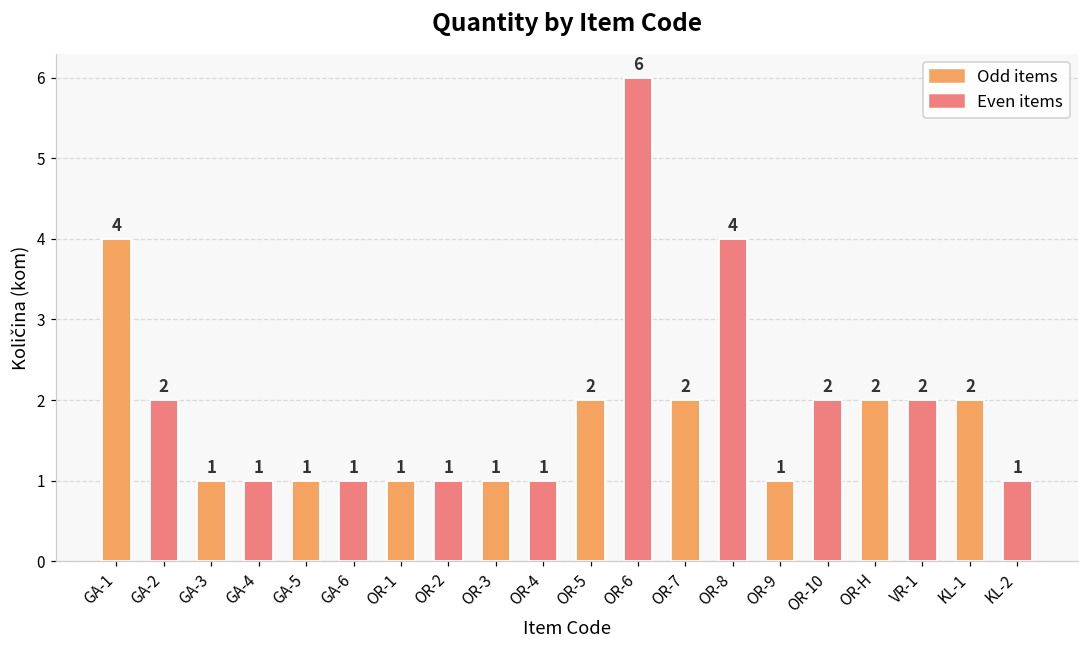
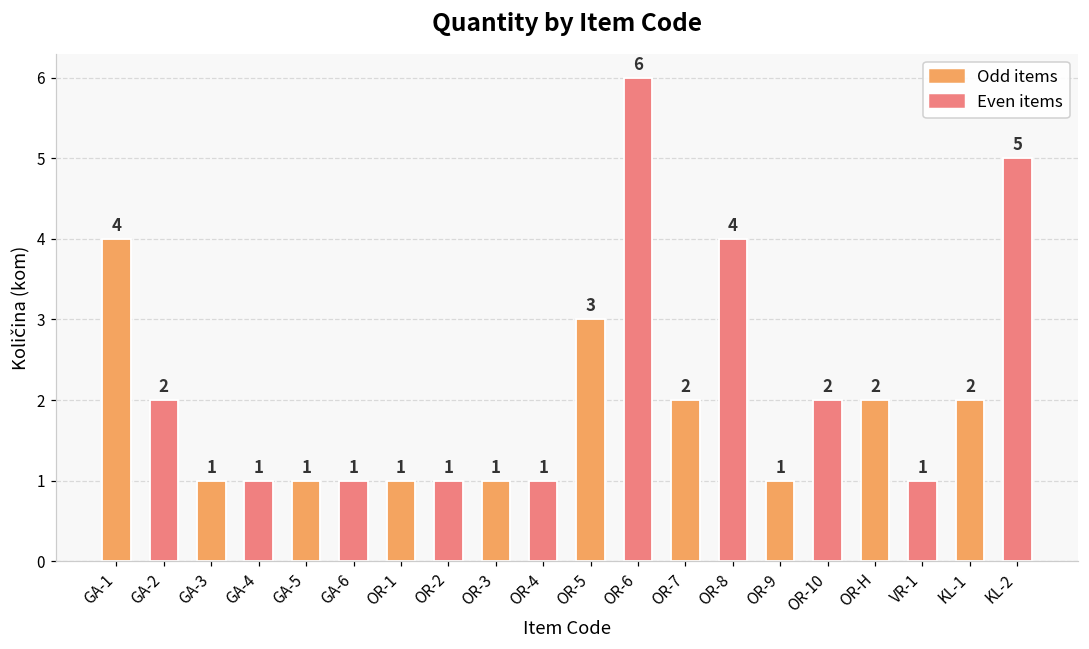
  {
    "GA-1": 4,
    "GA-2": 2,
    "GA-3": 1,
    "GA-4": 1,
    "GA-5": 1,
    "GA-6": 1,
    "OR-1": 1,
    "OR-2": 1,
    "OR-3": 1,
    "OR-4": 1,
-   "OR-5": 2,
+   "OR-5": 3,
    "OR-6": 6,
    "OR-7": 2,
    "OR-8": 4,
    "OR-9": 1,
    "OR-10": 2,
    "OR-H": 2,
-   "VR-1": 2,
+   "VR-1": 1,
    "KL-1": 2,
-   "KL-2": 1
+   "KL-2": 5
  }
